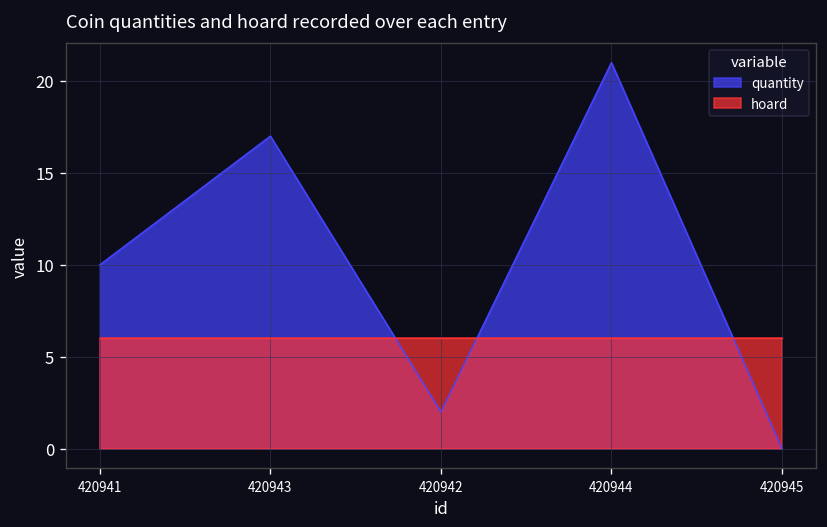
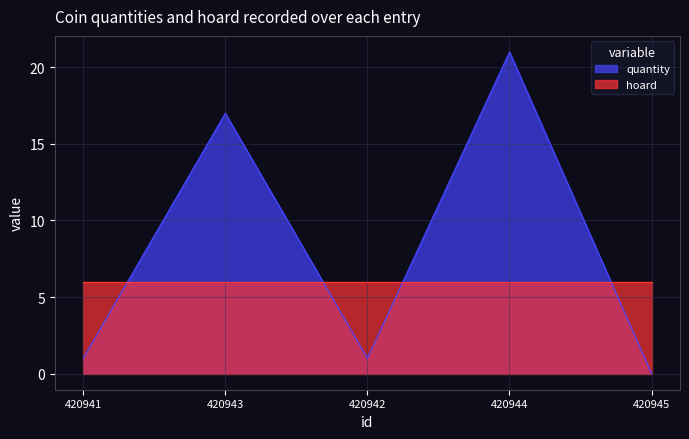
  {
    "quantity": {
-     "420941": 10,
+     "420941": 1,
      "420943": 17,
-     "420942": 2,
+     "420942": 1,
      "420944": 21,
      "420945": 0
    },
    "hoard": {
      "420941": 6,
      "420943": 6,
      "420942": 6,
      "420944": 6,
      "420945": 6
    }
  }
